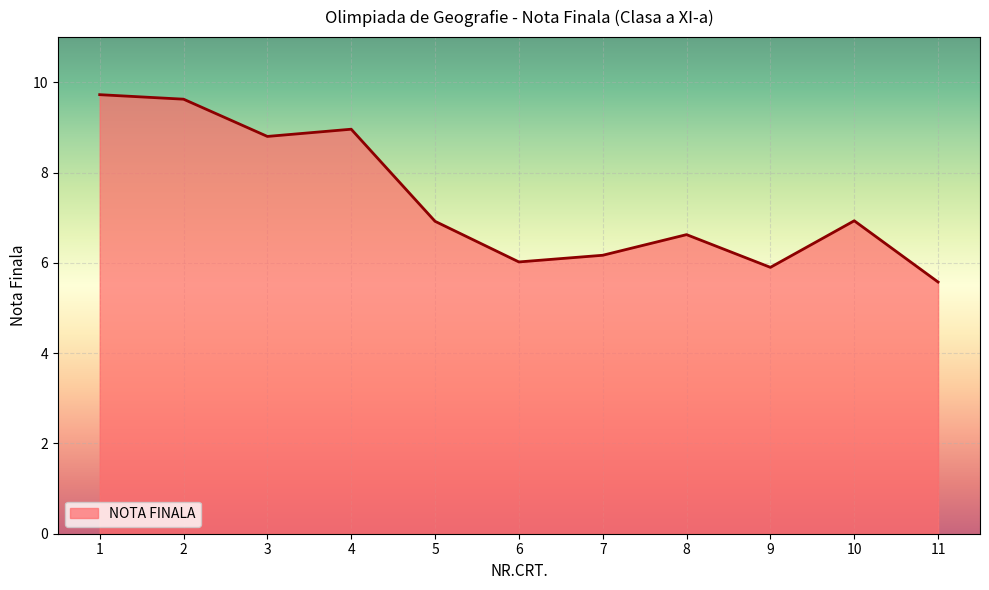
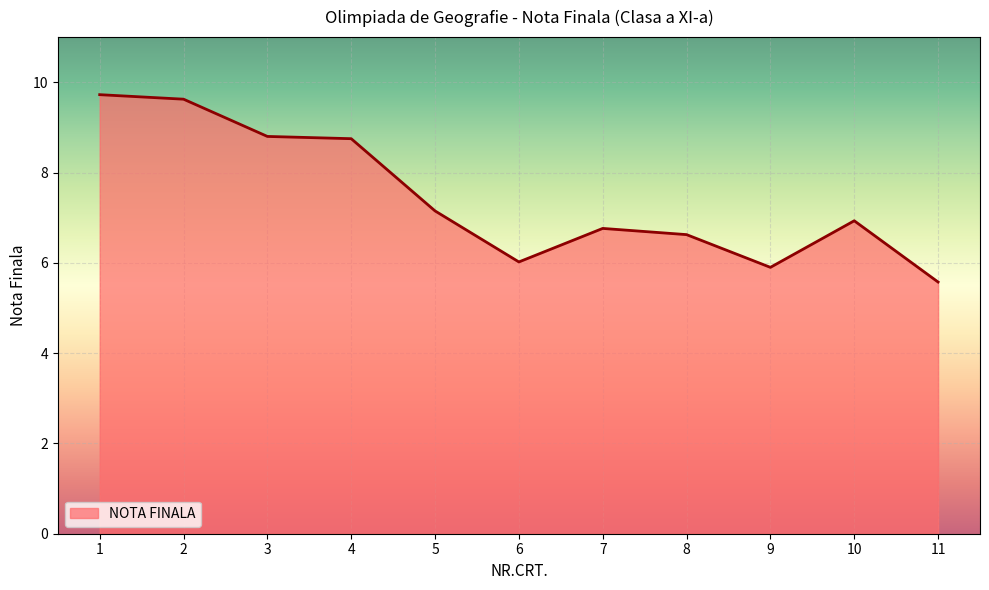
  {
    "1": 9.7,
    "2": 9.6,
    "3": 8.8,
-   "4": 9.0,
-   "5": 6.9,
+   "4": 8.8,
+   "5": 7.2,
    "6": 6.0,
-   "7": 6.2,
+   "7": 6.8,
    "8": 6.6,
    "9": 5.9,
    "10": 6.9,
    "11": 5.6
  }
